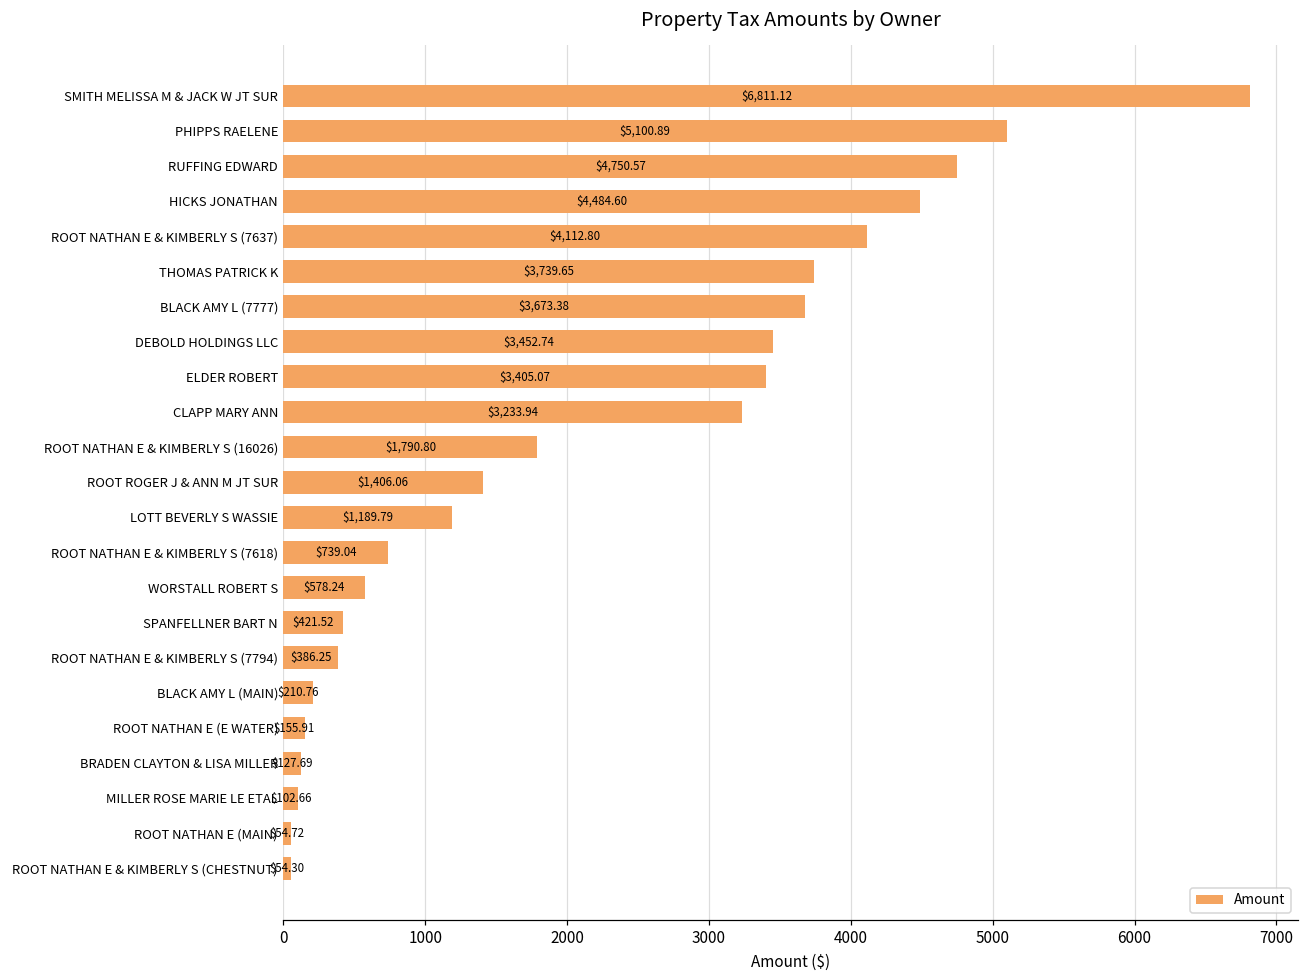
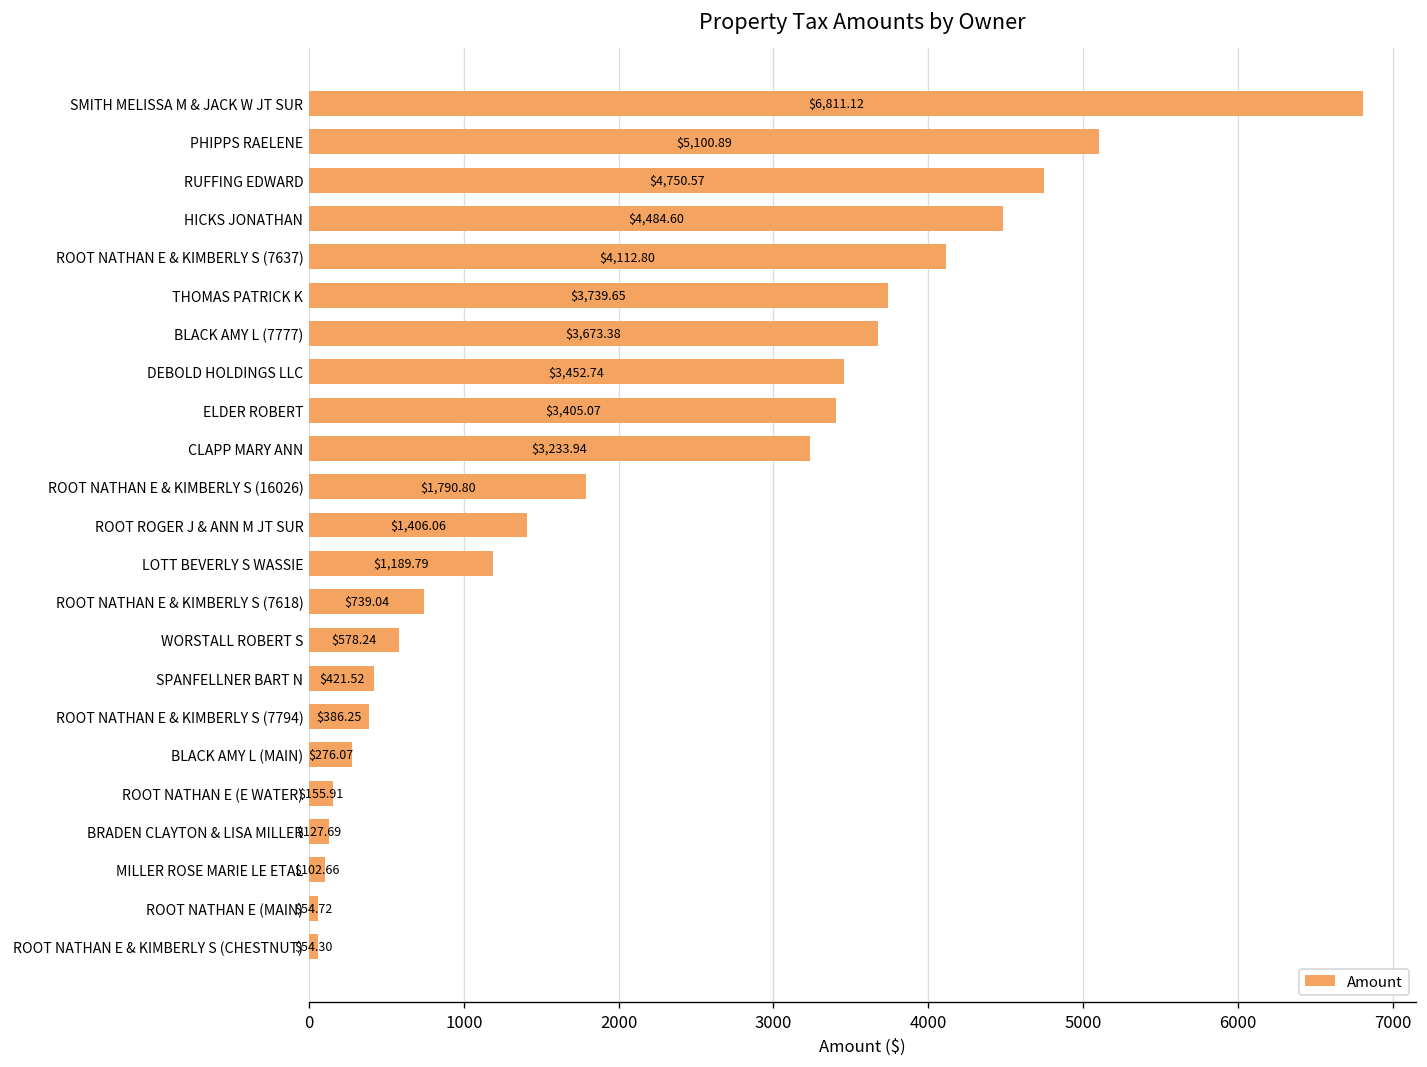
  {
    "SMITH MELISSA M & JACK W JT SUR": "$6,811.12",
    "PHIPPS RAELENE": "$5,100.89",
    "RUFFING EDWARD": "$4,750.57",
    "HICKS JONATHAN": "$4,484.60",
    "ROOT NATHAN E & KIMBERLY S (7637)": "$4,112.80",
    "THOMAS PATRICK K": "$3,739.65",
    "BLACK AMY L (7777)": "$3,673.38",
    "DEBOLD HOLDINGS LLC": "$3,452.74",
    "ELDER ROBERT": "$3,405.07",
    "CLAPP MARY ANN": "$3,233.94",
    "ROOT NATHAN E & KIMBERLY S (16026)": "$1,790.80",
    "ROOT ROGER J & ANN M JT SUR": "$1,406.06",
    "LOTT BEVERLY S WASSIE": "$1,189.79",
    "ROOT NATHAN E & KIMBERLY S (7618)": "$739.04",
    "WORSTALL ROBERT S": "$578.24",
    "SPANFELLNER BART N": "$421.52",
    "ROOT NATHAN E & KIMBERLY S (7794)": "$386.25",
-   "BLACK AMY L (MAIN)": "$210.76",
+   "BLACK AMY L (MAIN)": "$276.07",
    "ROOT NATHAN E (E WATER)": "$155.91",
    "BRADEN CLAYTON & LISA MILLER": "$127.69",
    "MILLER ROSE MARIE LE ETAL": "$102.66",
    "ROOT NATHAN E (MAIN)": "$54.72",
    "ROOT NATHAN E & KIMBERLY S (CHESTNUT)": "$54.30"
  }
